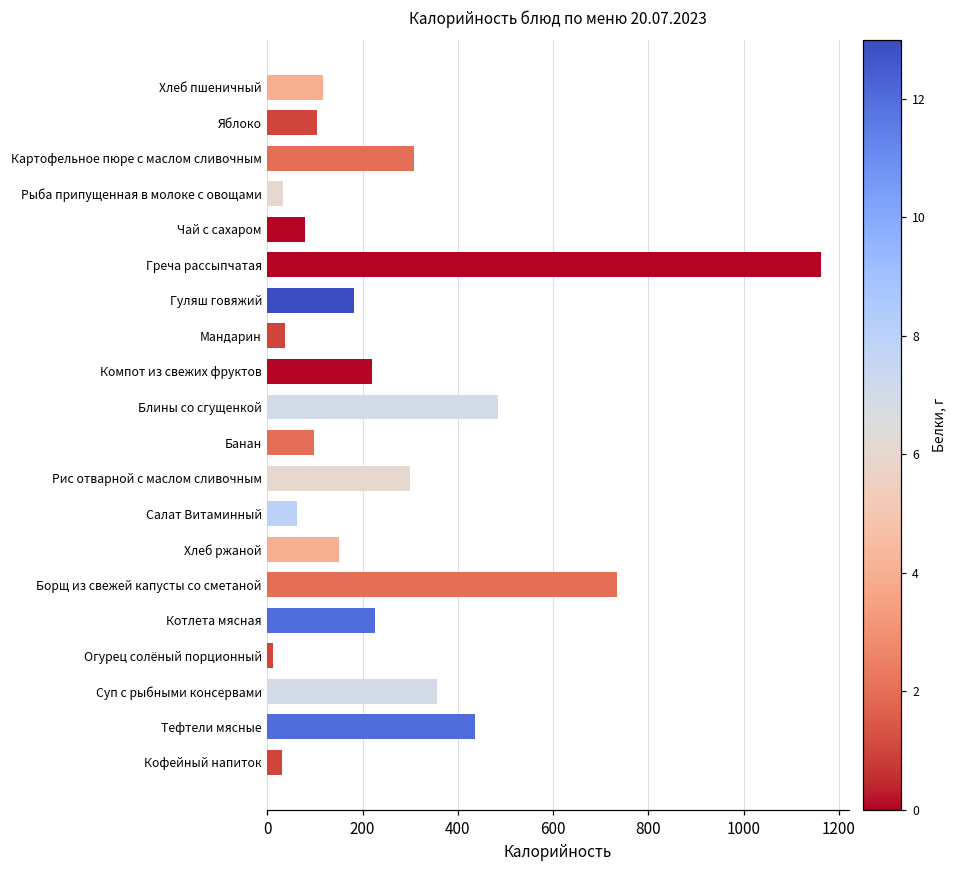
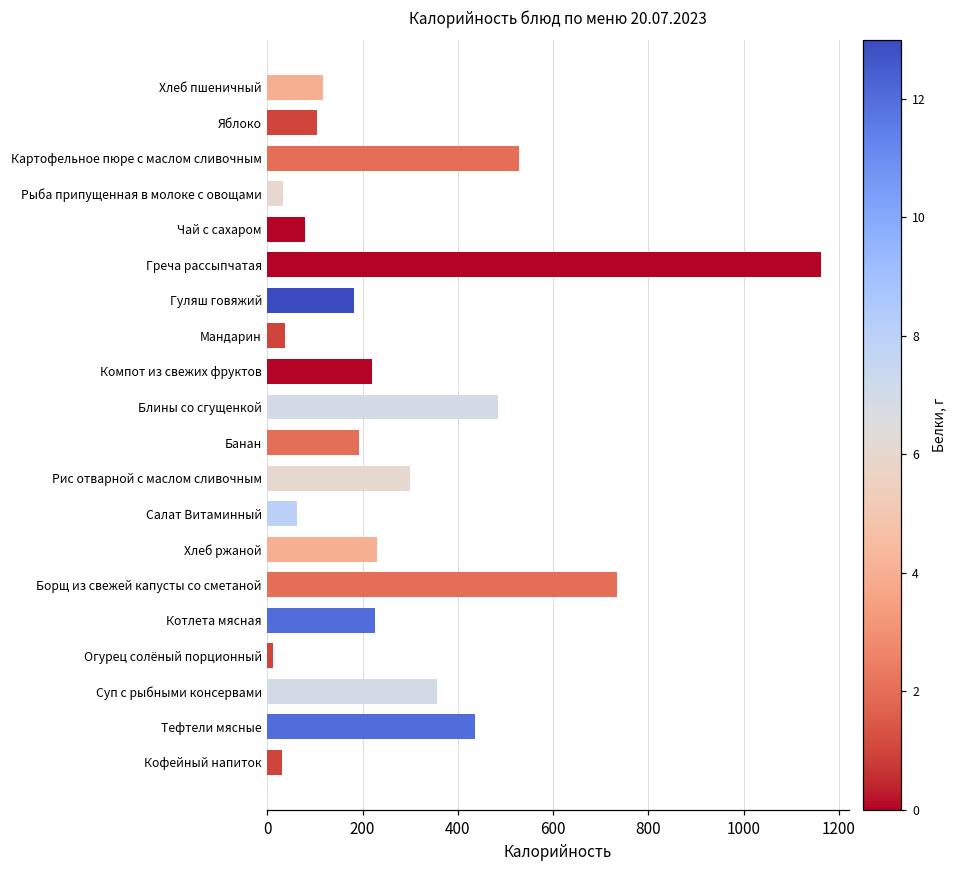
  {
    "Хлеб пшеничный": 120,
    "Яблоко": 100,
-   "Картофельное пюре с маслом сливочным": 310,
+   "Картофельное пюре с маслом сливочным": 530,
    "Рыба припущенная в молоке с овощами": 30,
    "Чай с сахаром": 80,
    "Греча рассыпчатая": 1160,
    "Гуляш говяжий": 180,
    "Мандарин": 40,
    "Компот из свежих фруктов": 220,
    "Блины со сгущенкой": 480,
-   "Банан": 100,
+   "Банан": 190,
    "Рис отварной с маслом сливочным": 300,
    "Салат Витаминный": 60,
-   "Хлеб ржаной": 150,
+   "Хлеб ржаной": 230,
    "Борщ из свежей капусты со сметаной": 740,
    "Котлета мясная": 230,
    "Огурец солёный порционный": 10,
    "Суп с рыбными консервами": 360,
    "Тефтели мясные": 440,
    "Кофейный напиток": 30
  }
